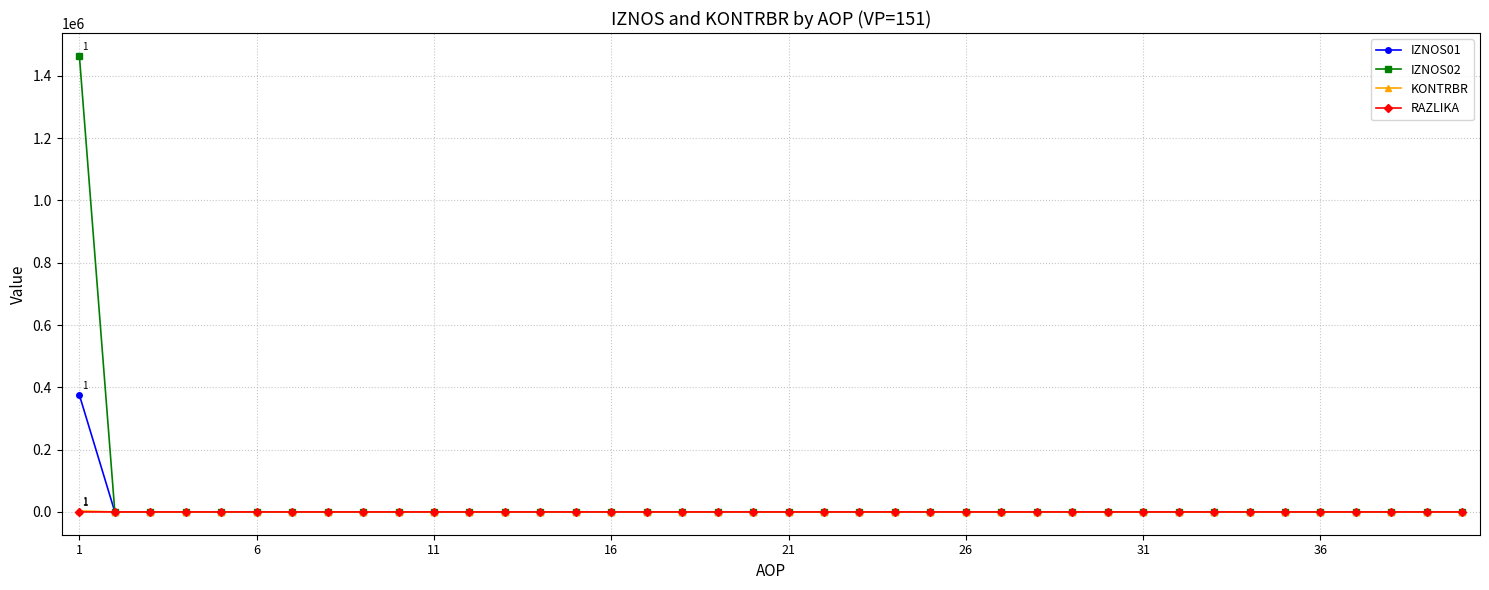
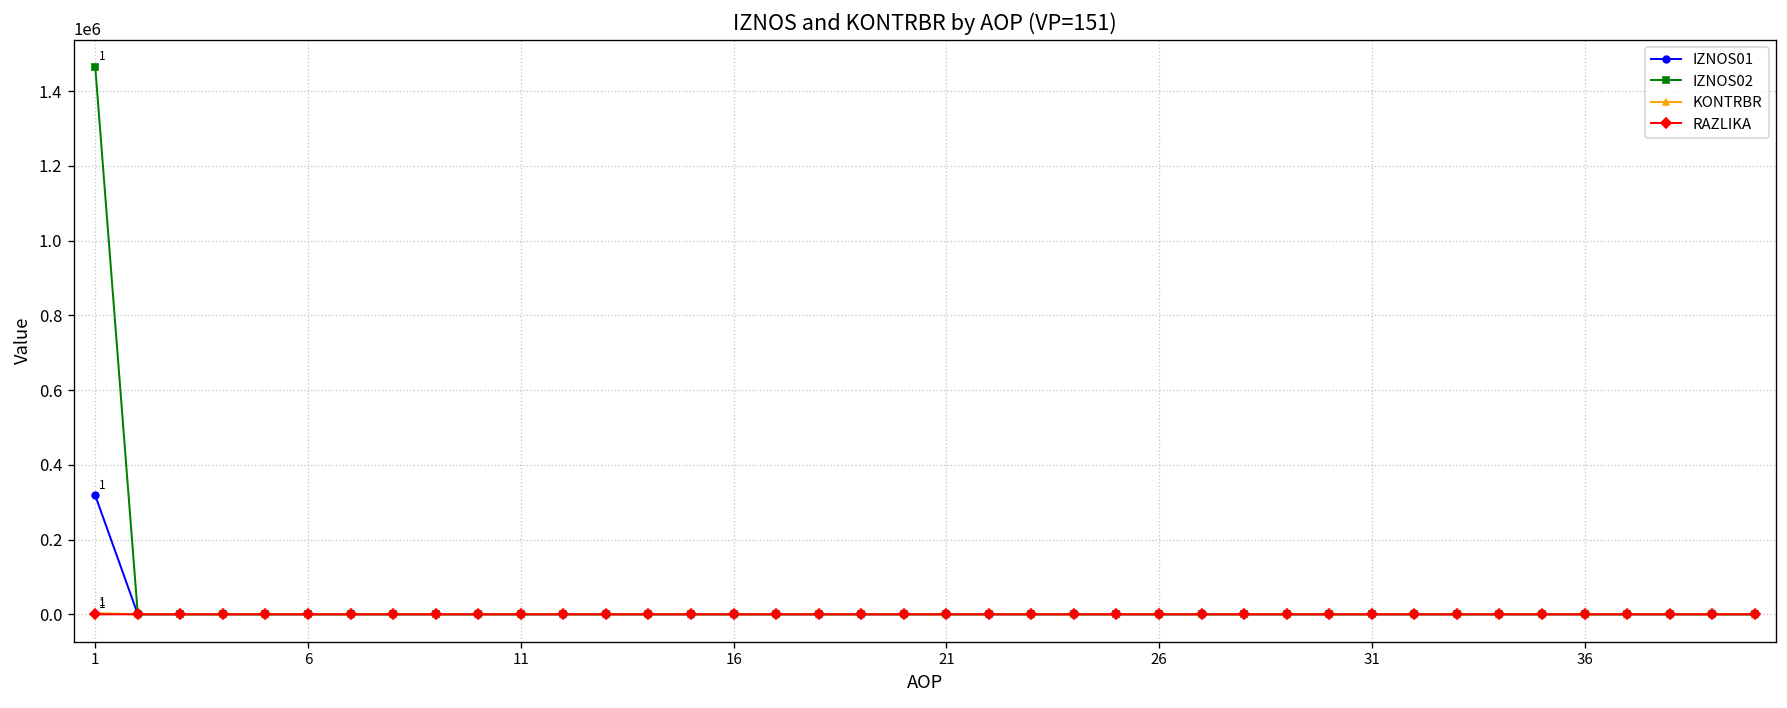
  {
    "IZNOS01": {
-     "1": 380000
+     "1": 320000
    }
  }
